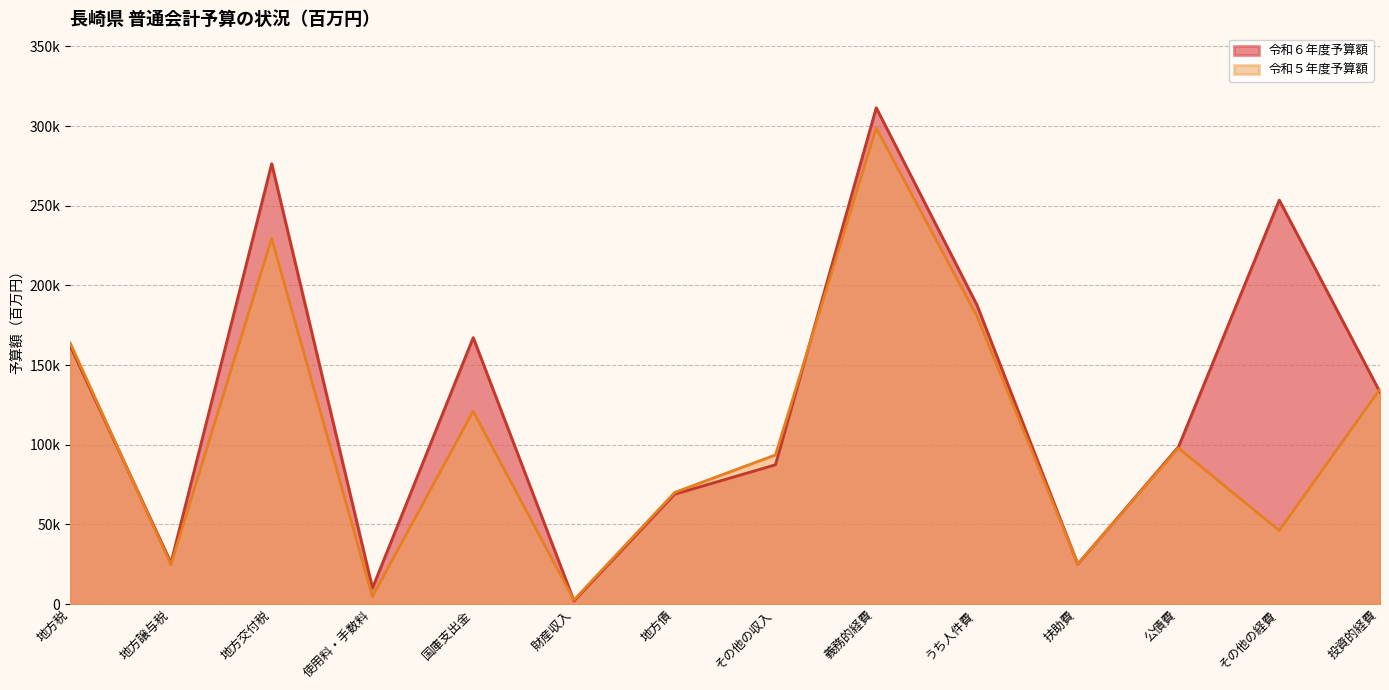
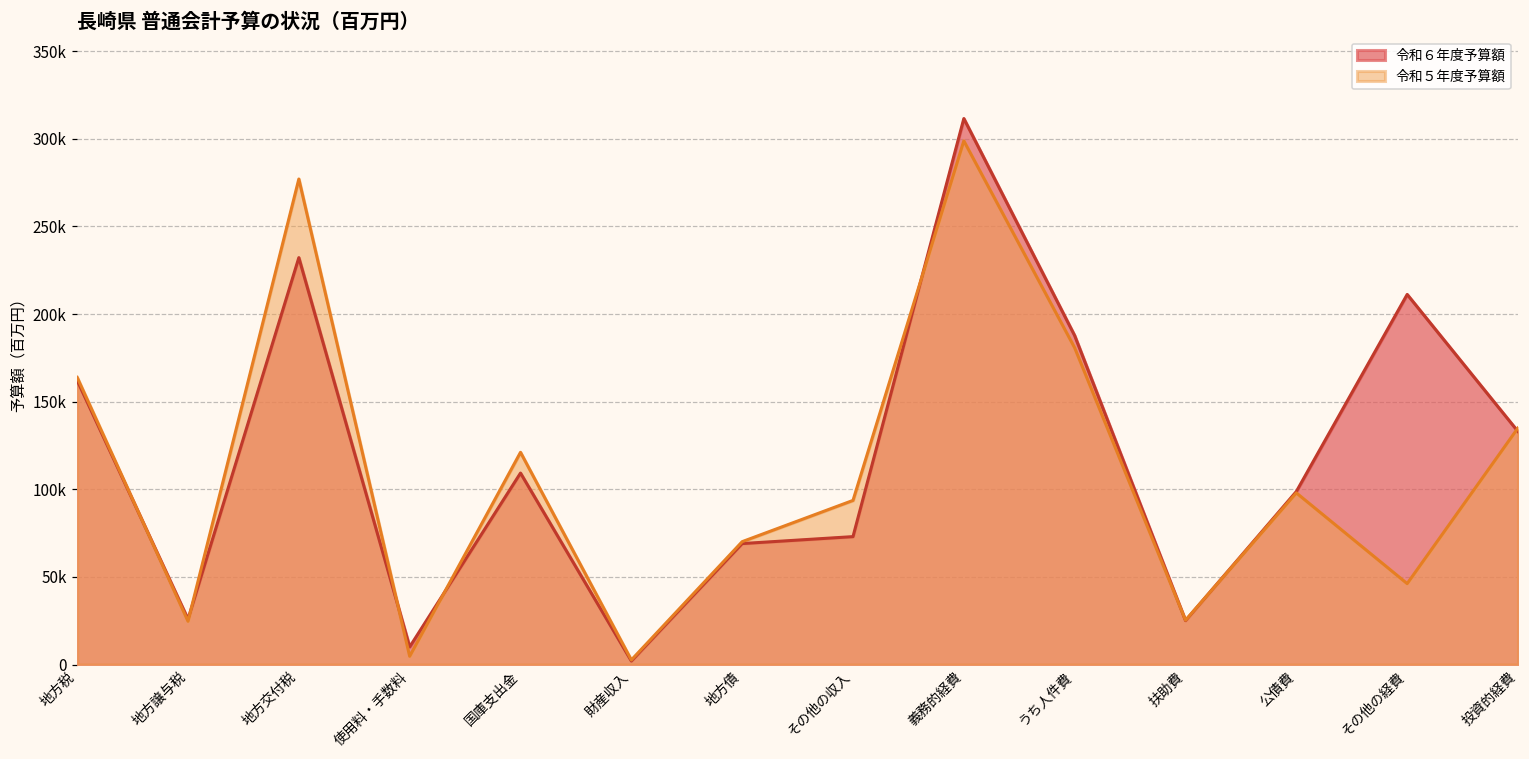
  {
    "令和６年度予算額": {
      "地方税": 162000,
-     "地方交付税": 276000,
+     "地方交付税": 232000,
      "使用料・手数料": 10000,
-     "国庫支出金": 167000,
-     "その他の収入": 87000,
+     "国庫支出金": 109000,
+     "その他の収入": 73000,
      "義務的経費": 311000,
      "うち人件費": 188000,
-     "その他の経費": 254000,
+     "その他の経費": 211000,
      "投資的経費": 133000
    },
    "令和５年度予算額": {
      "地方税": 164000,
-     "地方交付税": 230000,
+     "地方交付税": 277000,
      "使用料・手数料": 5000,
      "国庫支出金": 121000,
      "その他の収入": 94000,
      "義務的経費": 299000,
      "うち人件費": 181000,
      "その他の経費": 46000,
      "投資的経費": 135000
    }
  }
